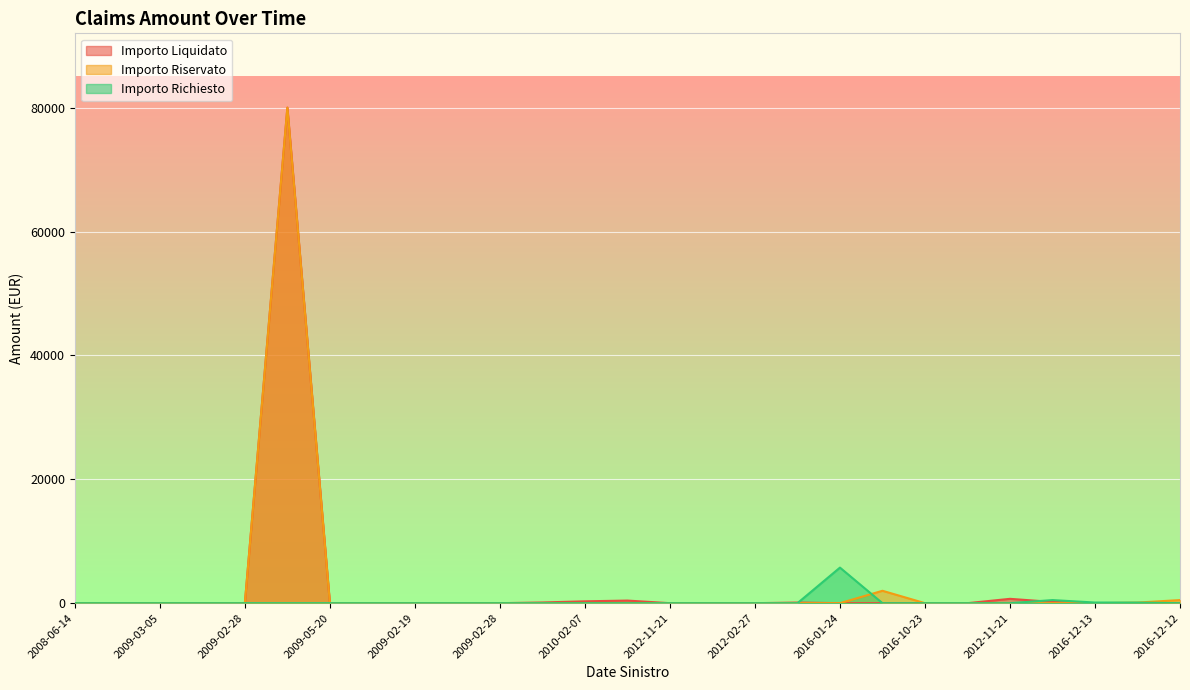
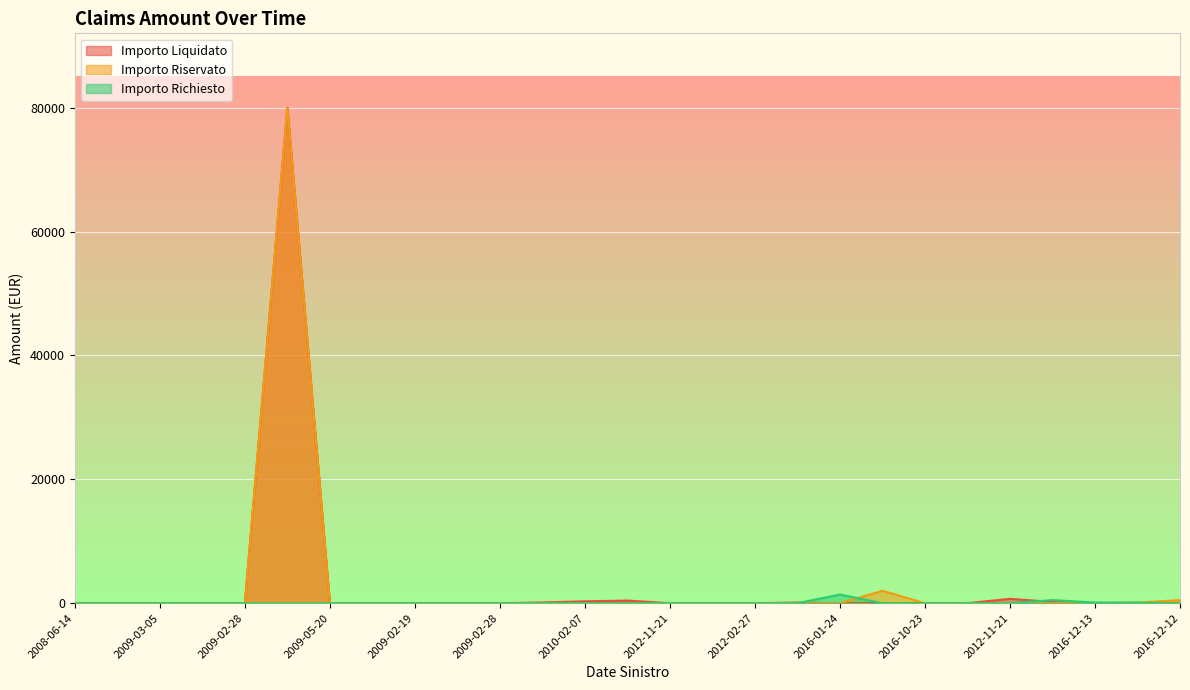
  {
    "Importo Riservato": {
      "2016-12-12": 1000
    },
    "Importo Richiesto": {
-     "2016-01-24": 6000
+     "2016-01-24": 1000
    }
  }
